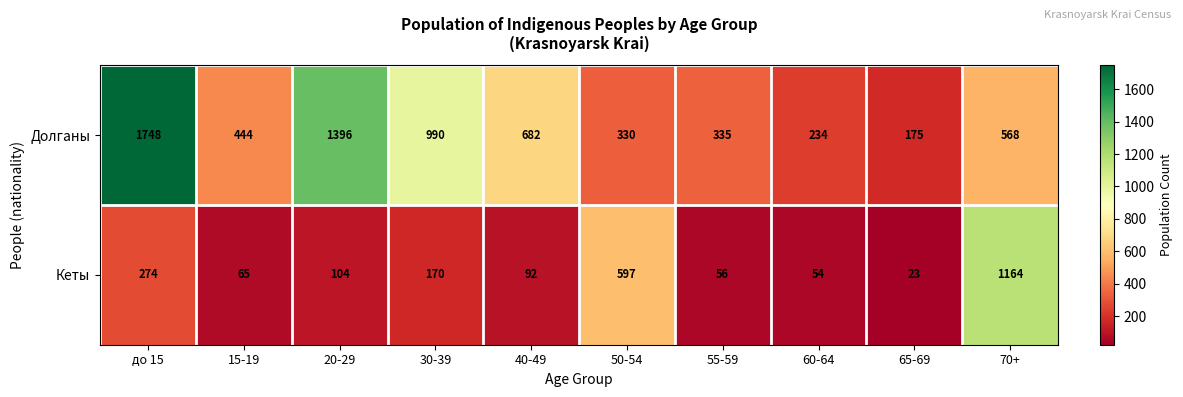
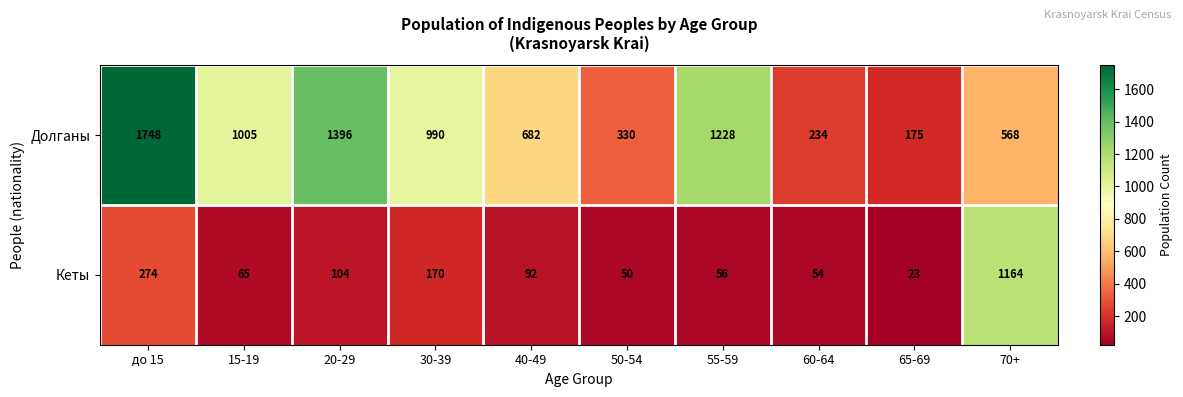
  {
    "Долганы": {
      "до 15": 1748,
-     "15-19": 444,
+     "15-19": 1005,
      "20-29": 1396,
      "30-39": 990,
      "40-49": 682,
      "50-54": 330,
-     "55-59": 335,
+     "55-59": 1228,
      "60-64": 234,
      "65-69": 175,
      "70+": 568
    },
    "Кеты": {
      "до 15": 274,
      "15-19": 65,
      "20-29": 104,
      "30-39": 170,
      "40-49": 92,
-     "50-54": 597,
+     "50-54": 50,
      "55-59": 56,
      "60-64": 54,
      "65-69": 23,
      "70+": 1164
    }
  }
